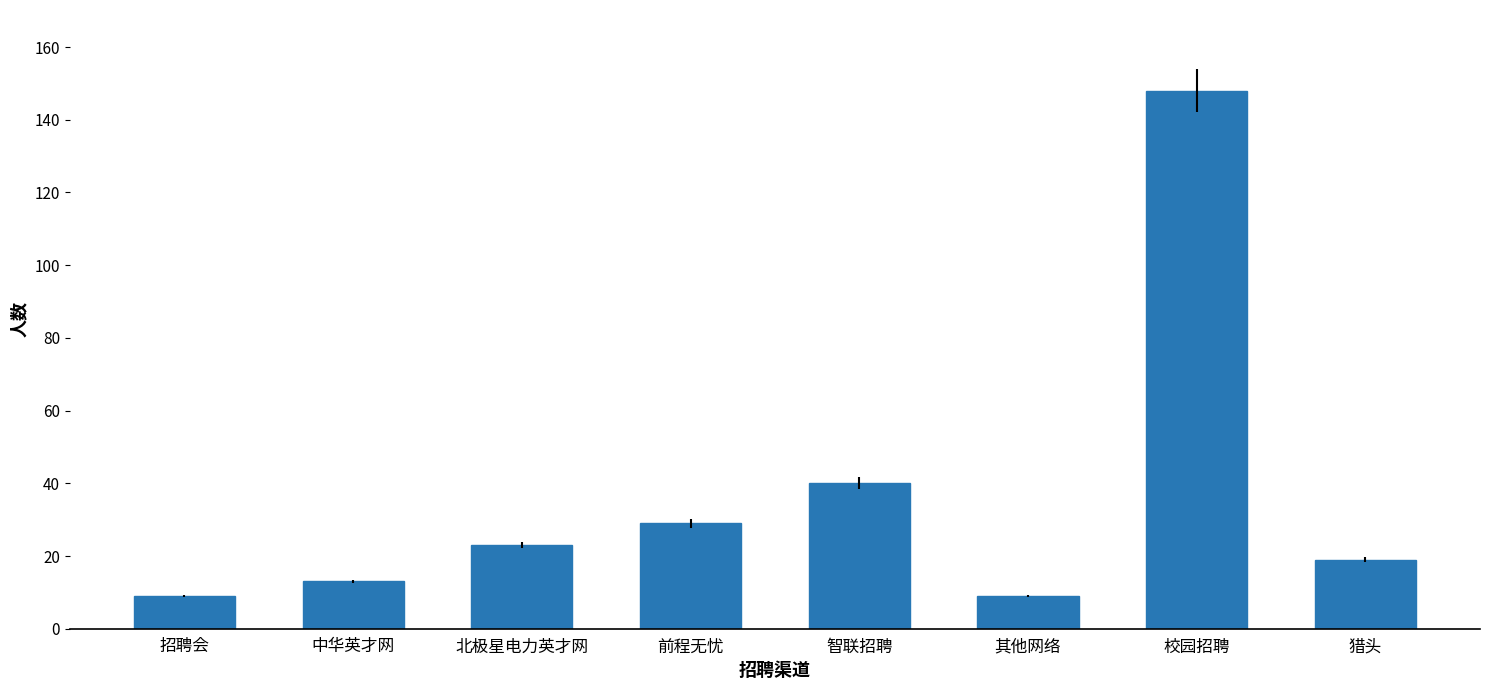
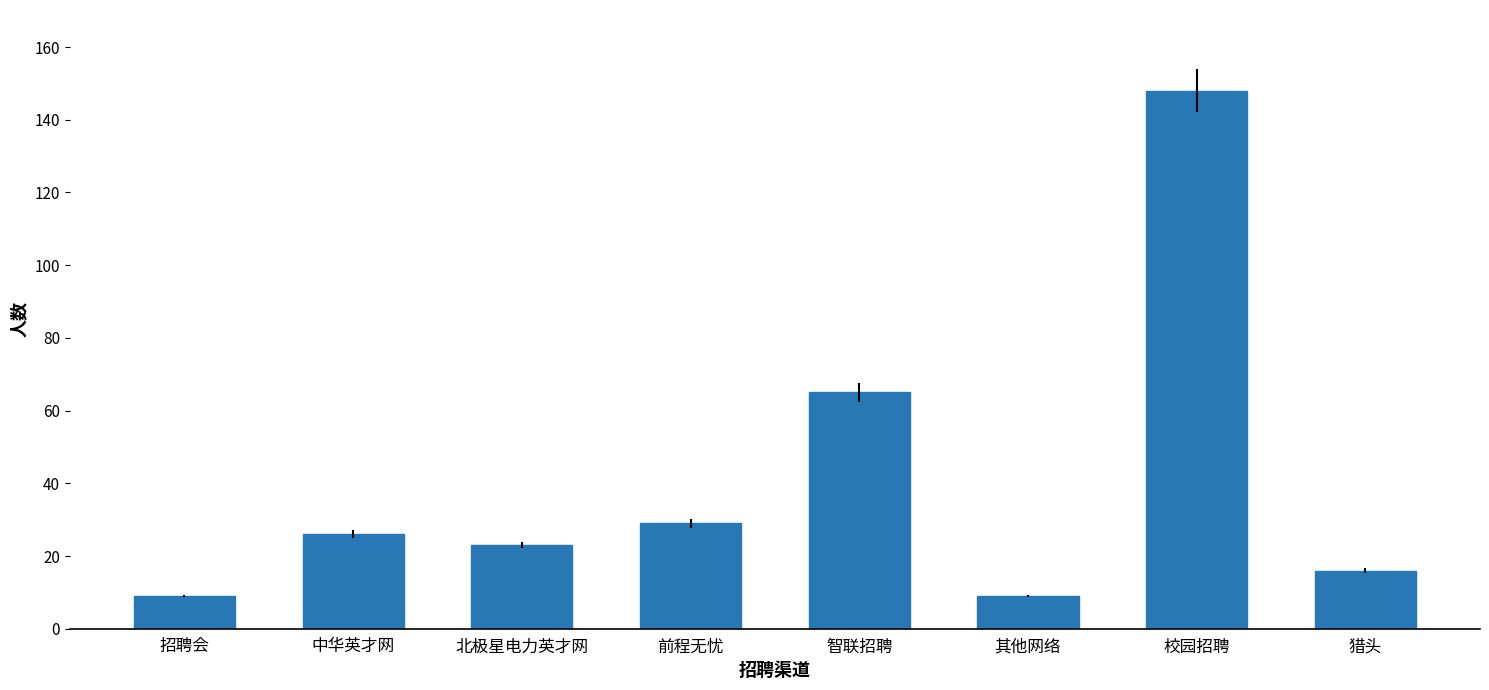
  {
    "招聘会": 9,
-   "中华英才网": 13,
+   "中华英才网": 26,
    "北极星电力英才网": 23,
    "前程无忧": 29,
-   "智联招聘": 40,
+   "智联招聘": 65,
    "其他网络": 9,
    "校园招聘": 148,
-   "猎头": 19
+   "猎头": 16
  }
